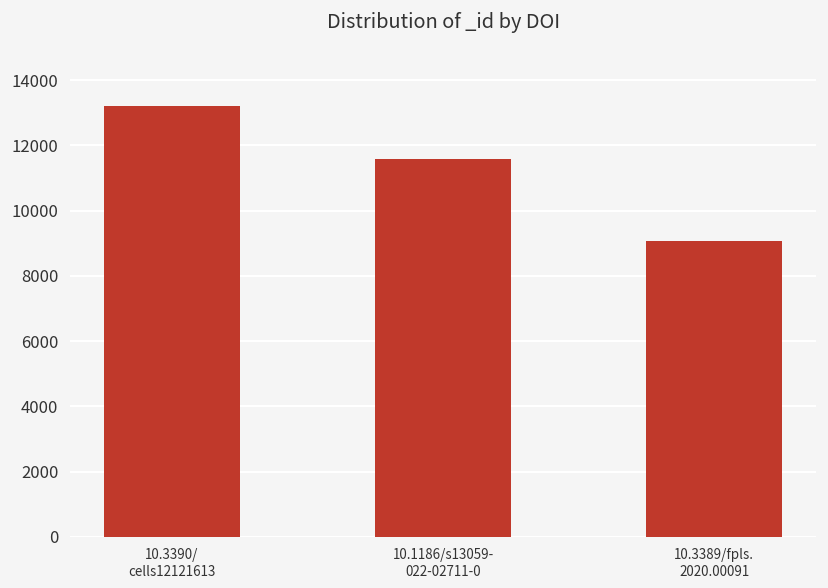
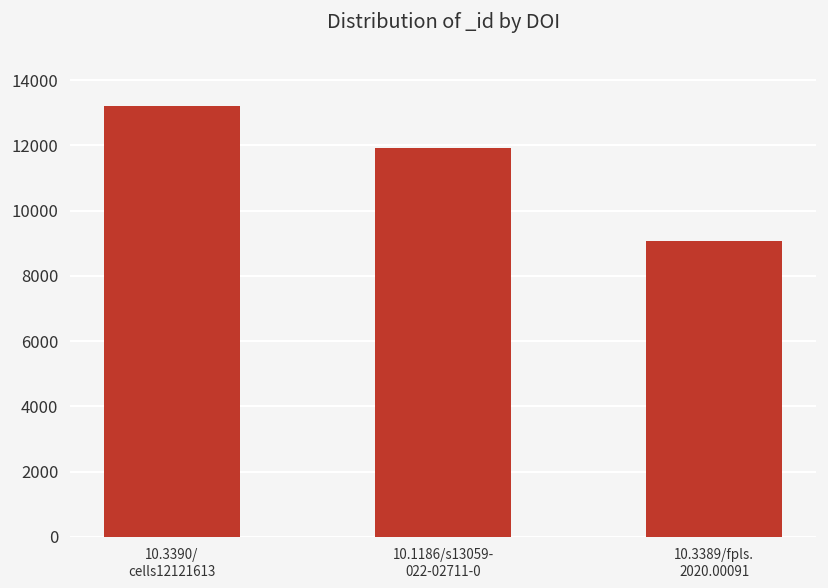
  {
    "10.3390/ cells12121613": 13200,
-   "10.1186/s13059- 022-02711-0": 11600,
+   "10.1186/s13059- 022-02711-0": 11900,
    "10.3389/fpls. 2020.00091": 9100
  }
